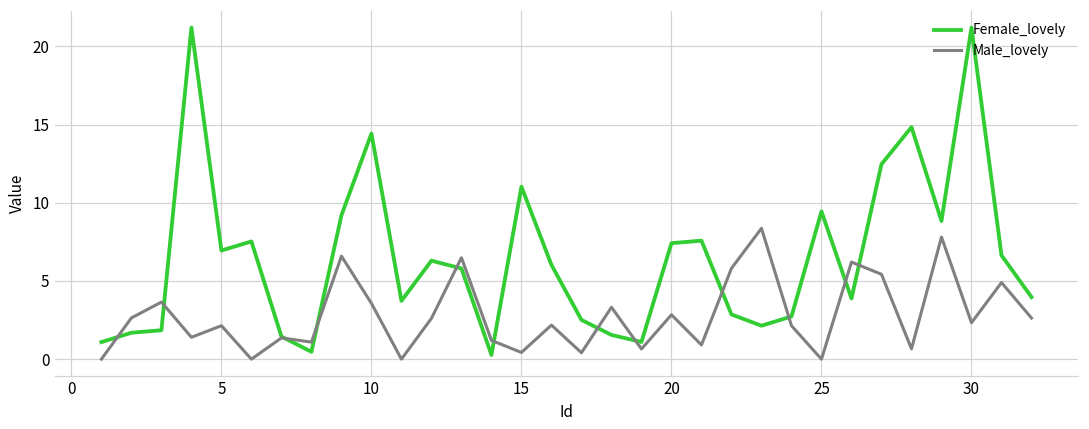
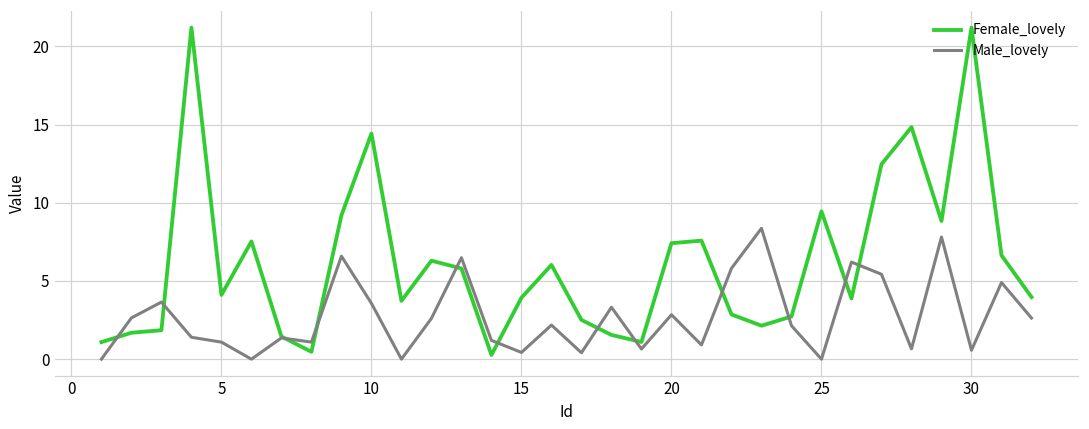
  {
    "Female_lovely": {
-     "5": 7.0,
+     "5": 4.1,
      "10": 14.4,
-     "15": 11.0,
+     "15": 3.9,
      "20": 7.4,
      "25": 9.5,
      "30": 21.2
    },
    "Male_lovely": {
-     "5": 2.1,
+     "5": 1.1,
      "10": 3.6,
      "15": 0.4,
      "20": 2.8,
      "25": 0.0,
-     "30": 2.3
+     "30": 0.6
    }
  }
